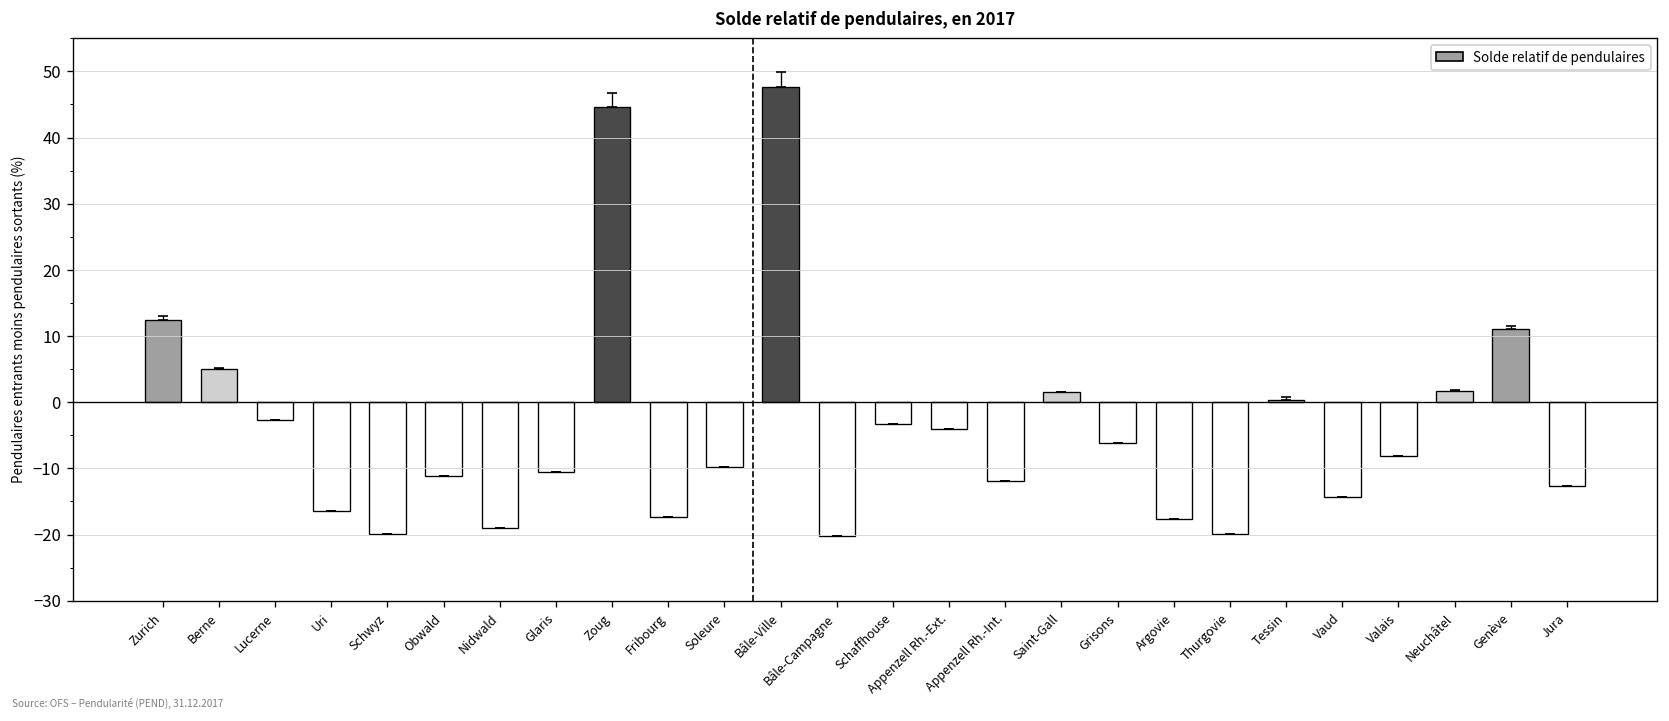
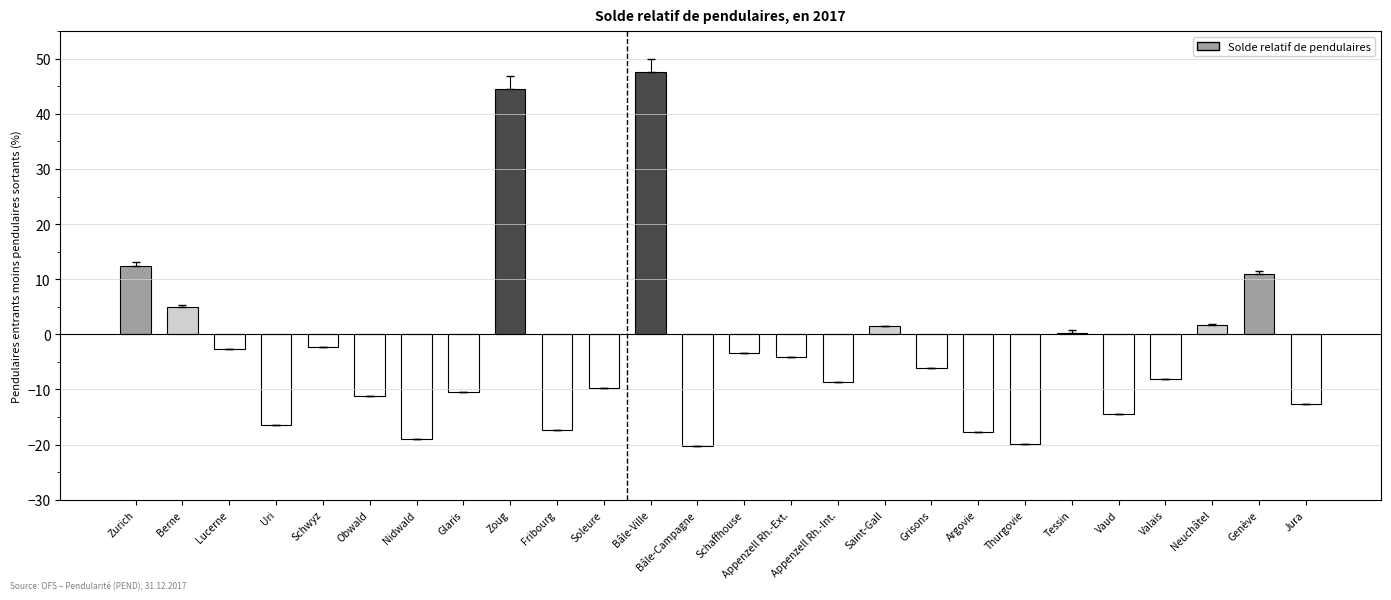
  {
    "Solde relatif de pendulaires": {
      "Zurich": 12,
      "Berne": 5,
      "Lucerne": -3,
      "Uri": -17,
-     "Schwyz": -20,
+     "Schwyz": -2,
      "Obwald": -11,
      "Nidwald": -19,
      "Glaris": -10,
      "Zoug": 45,
      "Fribourg": -17,
      "Soleure": -10,
      "Bâle-Ville": 48,
      "Bâle-Campagne": -20,
      "Schaffhouse": -3,
      "Appenzell Rh.-Ext.": -4,
-     "Appenzell Rh.-Int.": -12,
+     "Appenzell Rh.-Int.": -9,
      "Saint-Gall": 1,
      "Grisons": -6,
      "Argovie": -18,
      "Thurgovie": -20,
      "Vaud": -14,
      "Valais": -8,
      "Neuchâtel": 2,
      "Genève": 11,
      "Jura": -13
    }
  }
